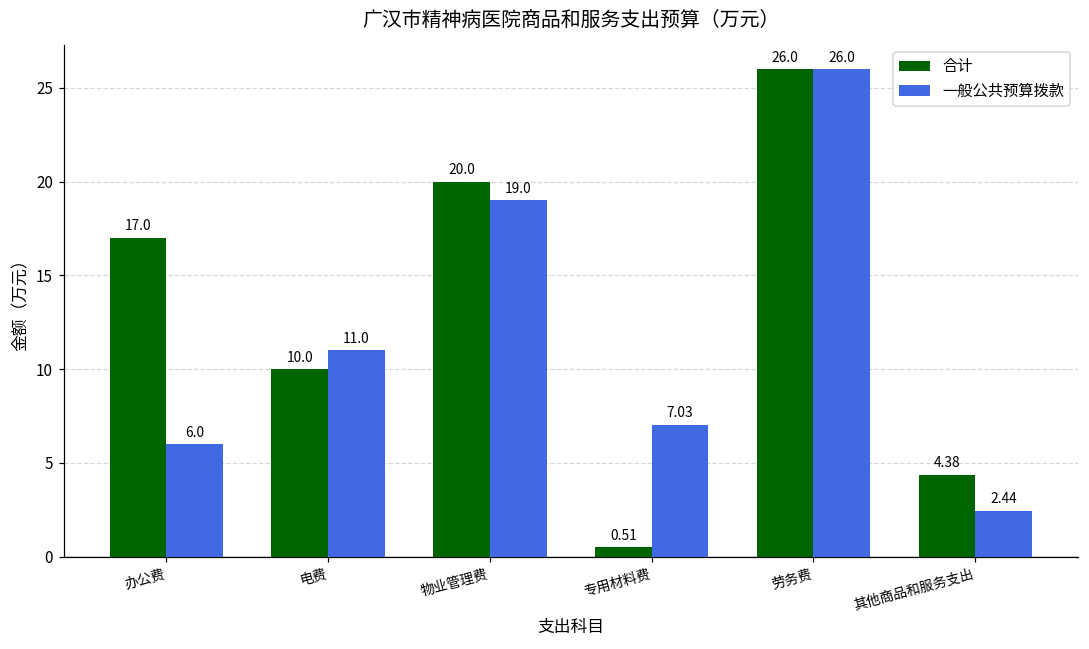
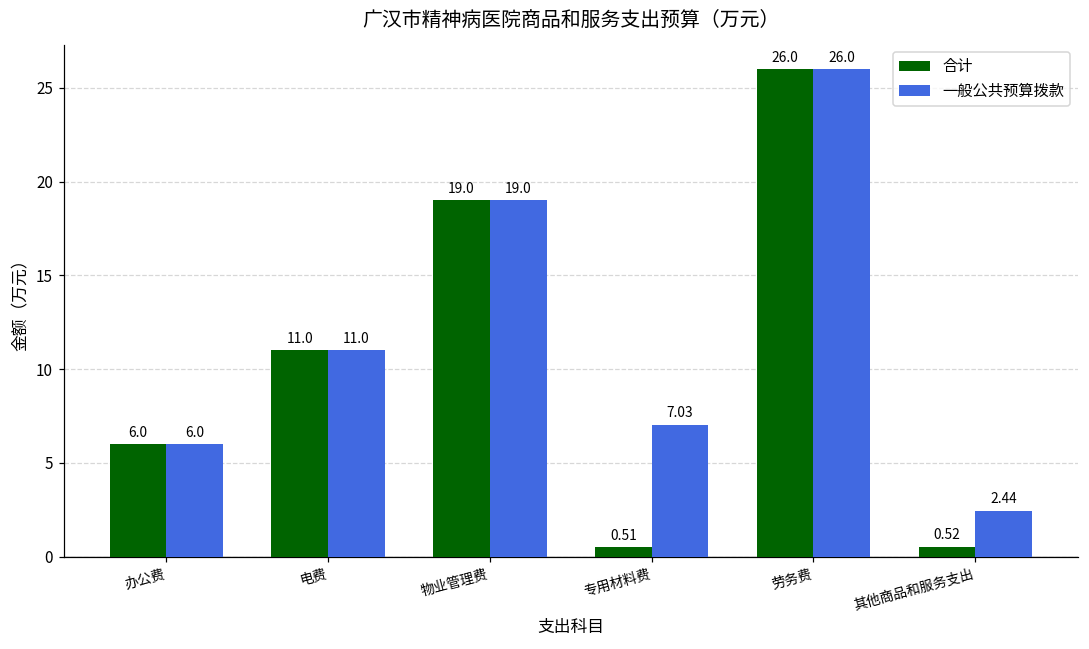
  {
    "合计": {
-     "办公费": 17.0,
-     "电费": 10.0,
-     "物业管理费": 20.0,
+     "办公费": 6.0,
+     "电费": 11.0,
+     "物业管理费": 19.0,
      "专用材料费": 0.51,
      "劳务费": 26.0,
-     "其他商品和服务支出": 4.38
+     "其他商品和服务支出": 0.52
    },
    "一般公共预算拨款": {
      "办公费": 6.0,
      "电费": 11.0,
      "物业管理费": 19.0,
      "专用材料费": 7.03,
      "劳务费": 26.0,
      "其他商品和服务支出": 2.44
    }
  }
